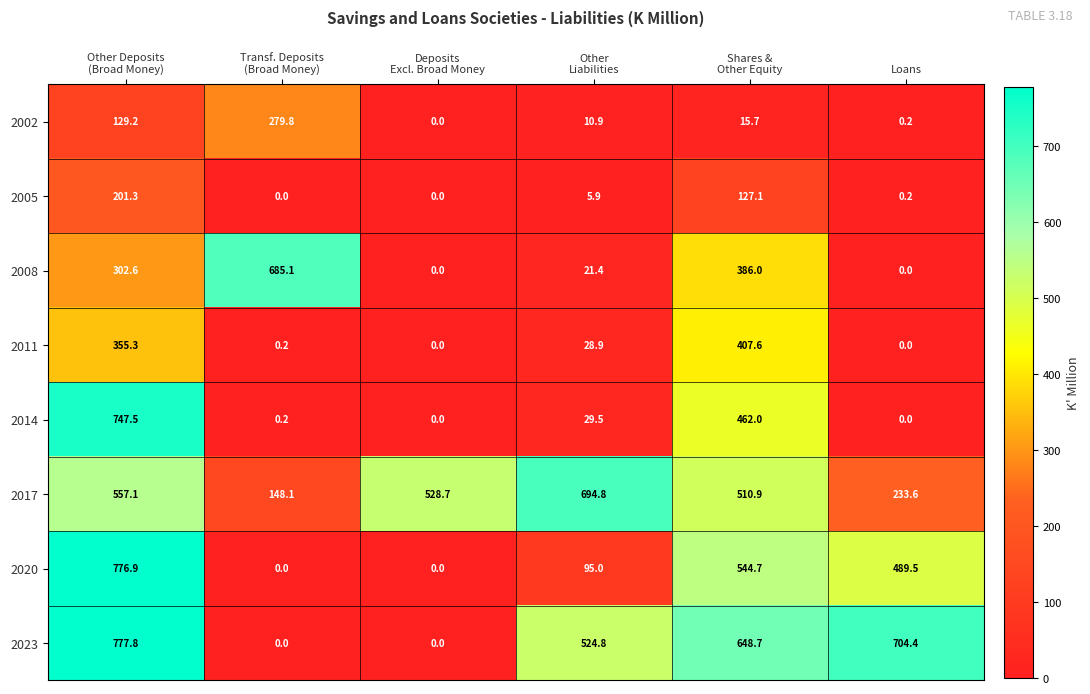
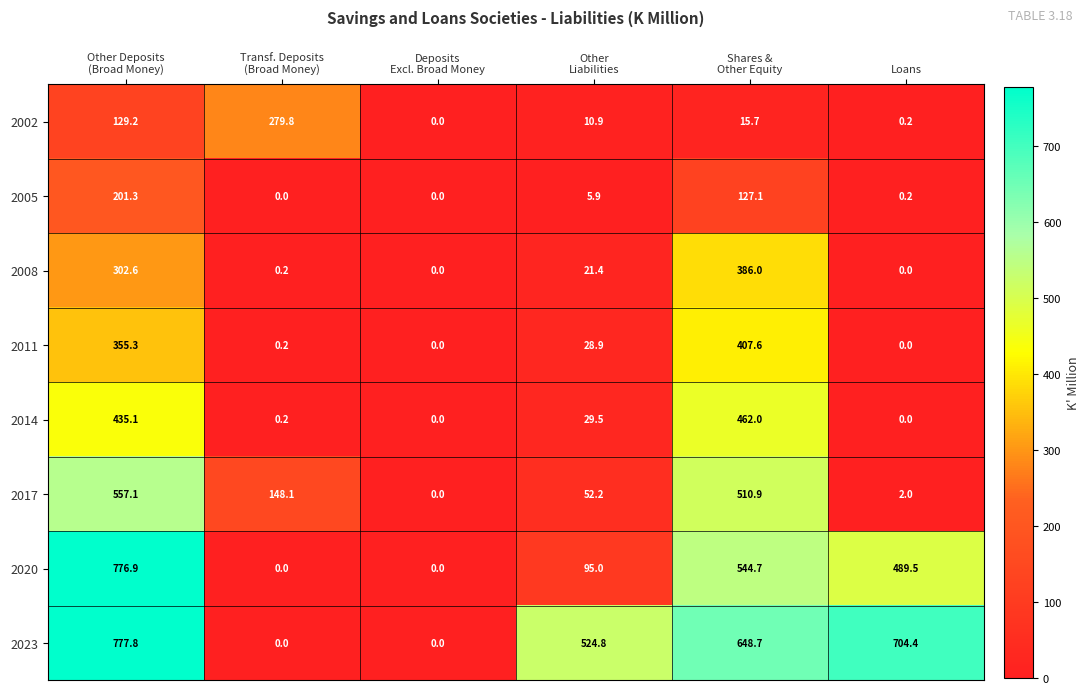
  {
    "2002": {
      "Other Deposits (Broad Money)": 129.2,
      "Transf. Deposits (Broad Money)": 279.8,
      "Deposits Excl. Broad Money": 0.0,
      "Other Liabilities": 10.9,
      "Shares & Other Equity": 15.7,
      "Loans": 0.2
    },
    "2005": {
      "Other Deposits (Broad Money)": 201.3,
      "Transf. Deposits (Broad Money)": 0.0,
      "Deposits Excl. Broad Money": 0.0,
      "Other Liabilities": 5.9,
      "Shares & Other Equity": 127.1,
      "Loans": 0.2
    },
    "2008": {
      "Other Deposits (Broad Money)": 302.6,
-     "Transf. Deposits (Broad Money)": 685.1,
+     "Transf. Deposits (Broad Money)": 0.2,
      "Deposits Excl. Broad Money": 0.0,
      "Other Liabilities": 21.4,
      "Shares & Other Equity": 386.0,
      "Loans": 0.0
    },
    "2011": {
      "Other Deposits (Broad Money)": 355.3,
      "Transf. Deposits (Broad Money)": 0.2,
      "Deposits Excl. Broad Money": 0.0,
      "Other Liabilities": 28.9,
      "Shares & Other Equity": 407.6,
      "Loans": 0.0
    },
    "2014": {
-     "Other Deposits (Broad Money)": 747.5,
+     "Other Deposits (Broad Money)": 435.1,
      "Transf. Deposits (Broad Money)": 0.2,
      "Deposits Excl. Broad Money": 0.0,
      "Other Liabilities": 29.5,
      "Shares & Other Equity": 462.0,
      "Loans": 0.0
    },
    "2017": {
      "Other Deposits (Broad Money)": 557.1,
      "Transf. Deposits (Broad Money)": 148.1,
-     "Deposits Excl. Broad Money": 528.7,
-     "Other Liabilities": 694.8,
+     "Deposits Excl. Broad Money": 0.0,
+     "Other Liabilities": 52.2,
      "Shares & Other Equity": 510.9,
-     "Loans": 233.6
+     "Loans": 2.0
    },
    "2020": {
      "Other Deposits (Broad Money)": 776.9,
      "Transf. Deposits (Broad Money)": 0.0,
      "Deposits Excl. Broad Money": 0.0,
      "Other Liabilities": 95.0,
      "Shares & Other Equity": 544.7,
      "Loans": 489.5
    },
    "2023": {
      "Other Deposits (Broad Money)": 777.8,
      "Transf. Deposits (Broad Money)": 0.0,
      "Deposits Excl. Broad Money": 0.0,
      "Other Liabilities": 524.8,
      "Shares & Other Equity": 648.7,
      "Loans": 704.4
    }
  }
